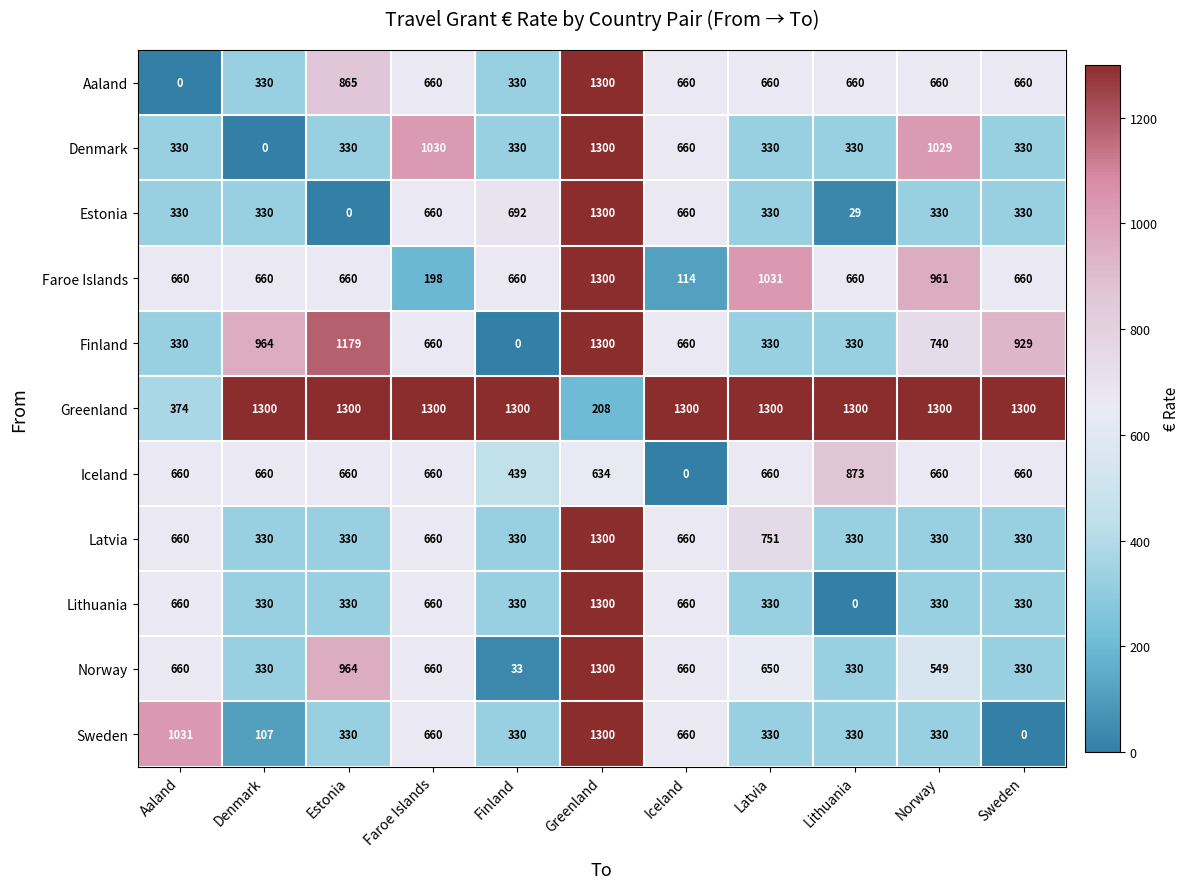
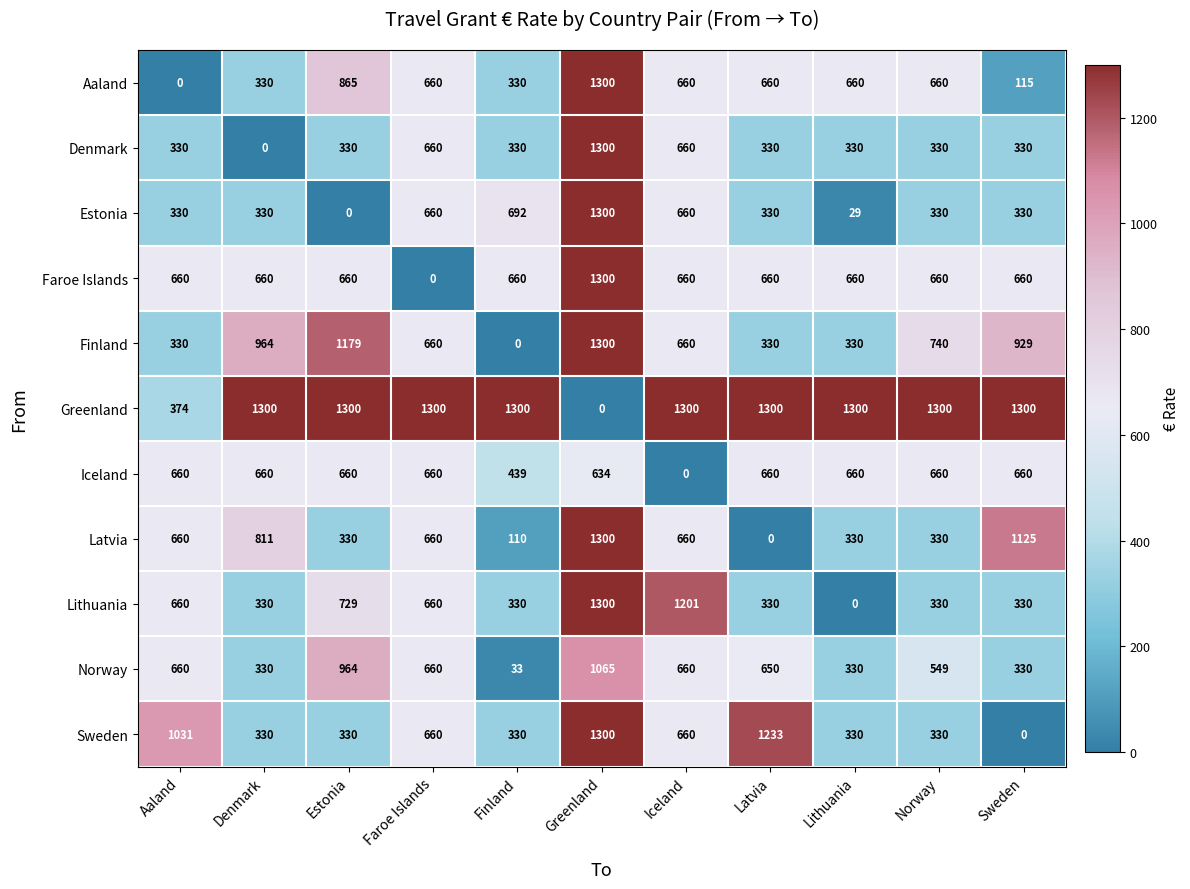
  {
    "Aaland": {
      "Aaland": 0,
      "Denmark": 330,
      "Estonia": 865,
      "Faroe Islands": 660,
      "Finland": 330,
      "Greenland": 1300,
      "Iceland": 660,
      "Latvia": 660,
      "Lithuania": 660,
      "Norway": 660,
-     "Sweden": 660
+     "Sweden": 115
    },
    "Denmark": {
      "Aaland": 330,
      "Denmark": 0,
      "Estonia": 330,
-     "Faroe Islands": 1030,
+     "Faroe Islands": 660,
      "Finland": 330,
      "Greenland": 1300,
      "Iceland": 660,
      "Latvia": 330,
      "Lithuania": 330,
-     "Norway": 1029,
+     "Norway": 330,
      "Sweden": 330
    },
    "Estonia": {
      "Aaland": 330,
      "Denmark": 330,
      "Estonia": 0,
      "Faroe Islands": 660,
      "Finland": 692,
      "Greenland": 1300,
      "Iceland": 660,
      "Latvia": 330,
      "Lithuania": 29,
      "Norway": 330,
      "Sweden": 330
    },
    "Faroe Islands": {
      "Aaland": 660,
      "Denmark": 660,
      "Estonia": 660,
-     "Faroe Islands": 198,
+     "Faroe Islands": 0,
      "Finland": 660,
      "Greenland": 1300,
-     "Iceland": 114,
-     "Latvia": 1031,
+     "Iceland": 660,
+     "Latvia": 660,
      "Lithuania": 660,
-     "Norway": 961,
+     "Norway": 660,
      "Sweden": 660
    },
    "Finland": {
      "Aaland": 330,
      "Denmark": 964,
      "Estonia": 1179,
      "Faroe Islands": 660,
      "Finland": 0,
      "Greenland": 1300,
      "Iceland": 660,
      "Latvia": 330,
      "Lithuania": 330,
      "Norway": 740,
      "Sweden": 929
    },
    "Greenland": {
      "Aaland": 374,
      "Denmark": 1300,
      "Estonia": 1300,
      "Faroe Islands": 1300,
      "Finland": 1300,
-     "Greenland": 208,
+     "Greenland": 0,
      "Iceland": 1300,
      "Latvia": 1300,
      "Lithuania": 1300,
      "Norway": 1300,
      "Sweden": 1300
    },
    "Iceland": {
      "Aaland": 660,
      "Denmark": 660,
      "Estonia": 660,
      "Faroe Islands": 660,
      "Finland": 439,
      "Greenland": 634,
      "Iceland": 0,
      "Latvia": 660,
-     "Lithuania": 873,
+     "Lithuania": 660,
      "Norway": 660,
      "Sweden": 660
    },
    "Latvia": {
      "Aaland": 660,
-     "Denmark": 330,
+     "Denmark": 811,
      "Estonia": 330,
      "Faroe Islands": 660,
-     "Finland": 330,
+     "Finland": 110,
      "Greenland": 1300,
      "Iceland": 660,
-     "Latvia": 751,
+     "Latvia": 0,
      "Lithuania": 330,
      "Norway": 330,
-     "Sweden": 330
+     "Sweden": 1125
    },
    "Lithuania": {
      "Aaland": 660,
      "Denmark": 330,
-     "Estonia": 330,
+     "Estonia": 729,
      "Faroe Islands": 660,
      "Finland": 330,
      "Greenland": 1300,
-     "Iceland": 660,
+     "Iceland": 1201,
      "Latvia": 330,
      "Lithuania": 0,
      "Norway": 330,
      "Sweden": 330
    },
    "Norway": {
      "Aaland": 660,
      "Denmark": 330,
      "Estonia": 964,
      "Faroe Islands": 660,
      "Finland": 33,
-     "Greenland": 1300,
+     "Greenland": 1065,
      "Iceland": 660,
      "Latvia": 650,
      "Lithuania": 330,
      "Norway": 549,
      "Sweden": 330
    },
    "Sweden": {
      "Aaland": 1031,
-     "Denmark": 107,
+     "Denmark": 330,
      "Estonia": 330,
      "Faroe Islands": 660,
      "Finland": 330,
      "Greenland": 1300,
      "Iceland": 660,
-     "Latvia": 330,
+     "Latvia": 1233,
      "Lithuania": 330,
      "Norway": 330,
      "Sweden": 0
    }
  }
